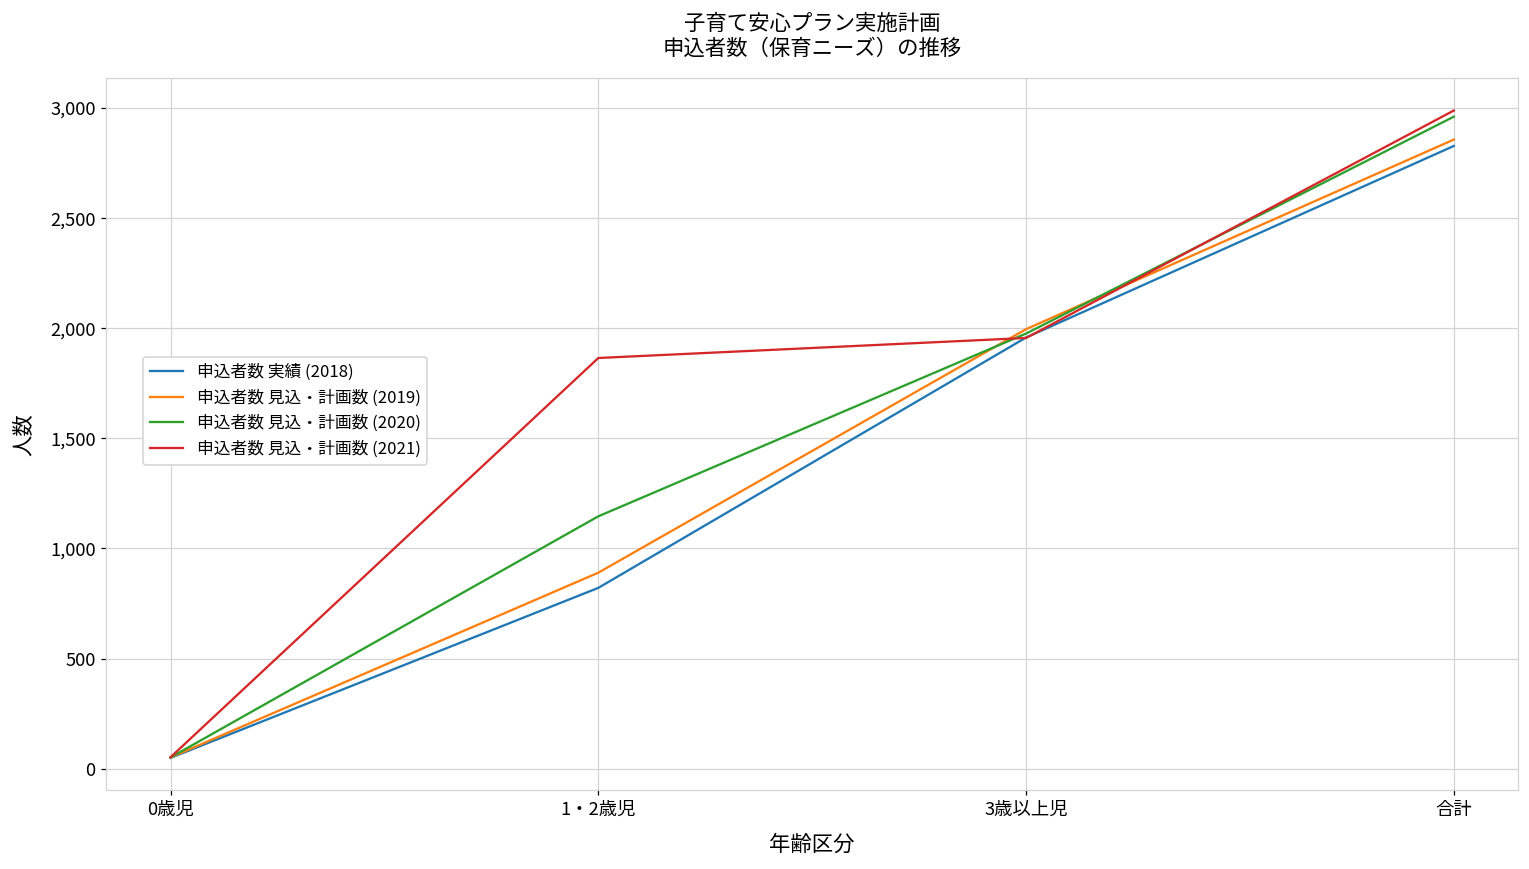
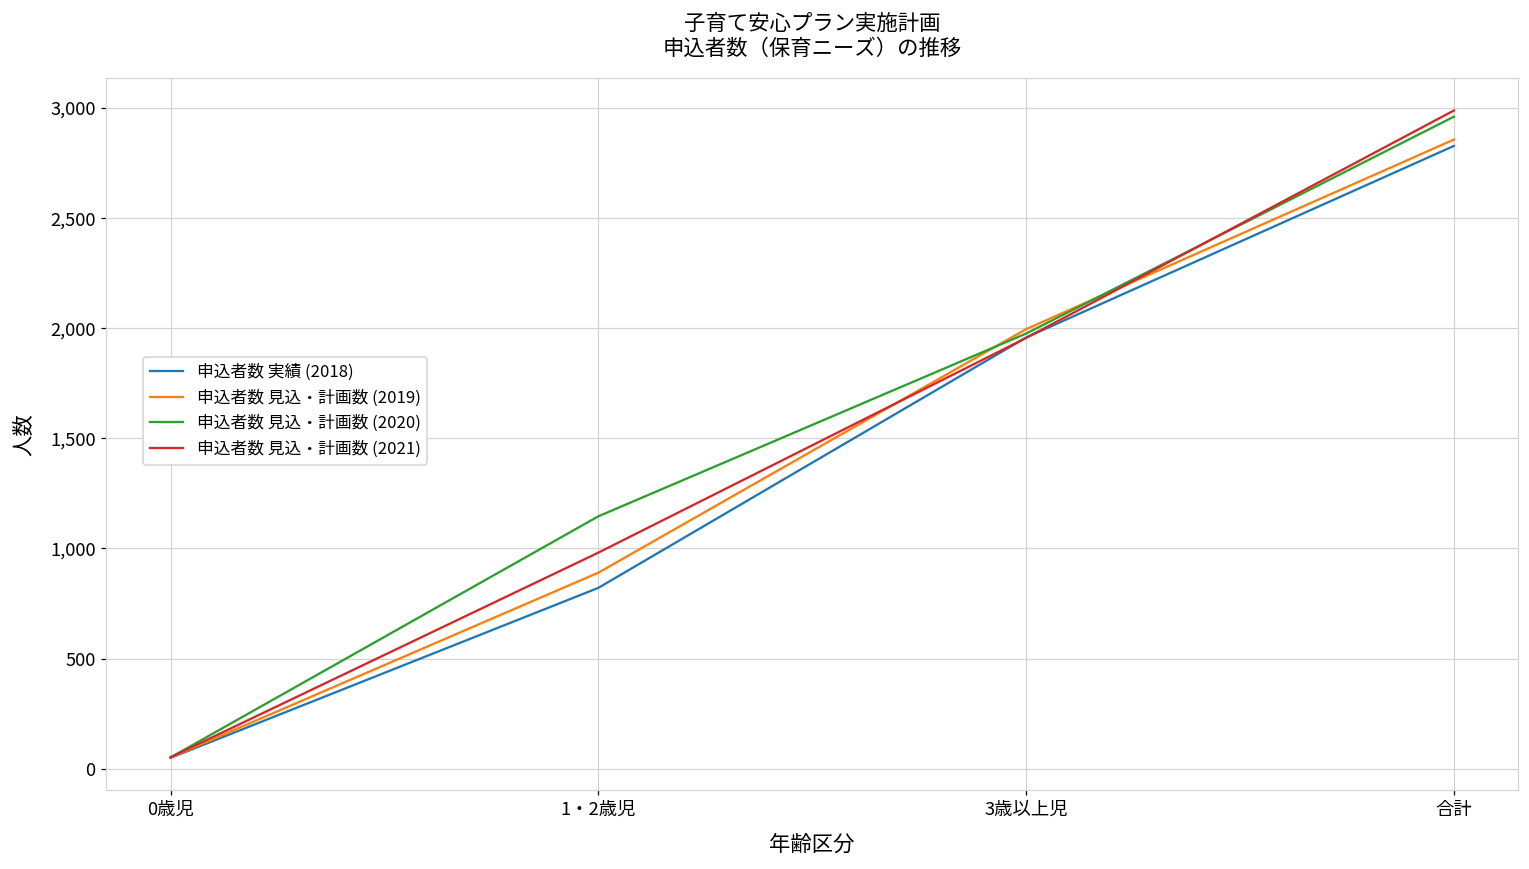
  {
    "申込者数 実績 (2018)": {
      "1・2歳児": "820",
      "合計": "2,830"
    },
    "申込者数 見込・計画数 (2019)": {
      "1・2歳児": "890",
      "3歳以上児": "2,000",
      "合計": "2,860"
    },
    "申込者数 見込・計画数 (2020)": {
      "1・2歳児": "1,150",
      "3歳以上児": "1,980",
      "合計": "2,960"
    },
    "申込者数 見込・計画数 (2021)": {
-     "1・2歳児": "1,870",
+     "1・2歳児": "980",
      "合計": "2,990"
    }
  }
